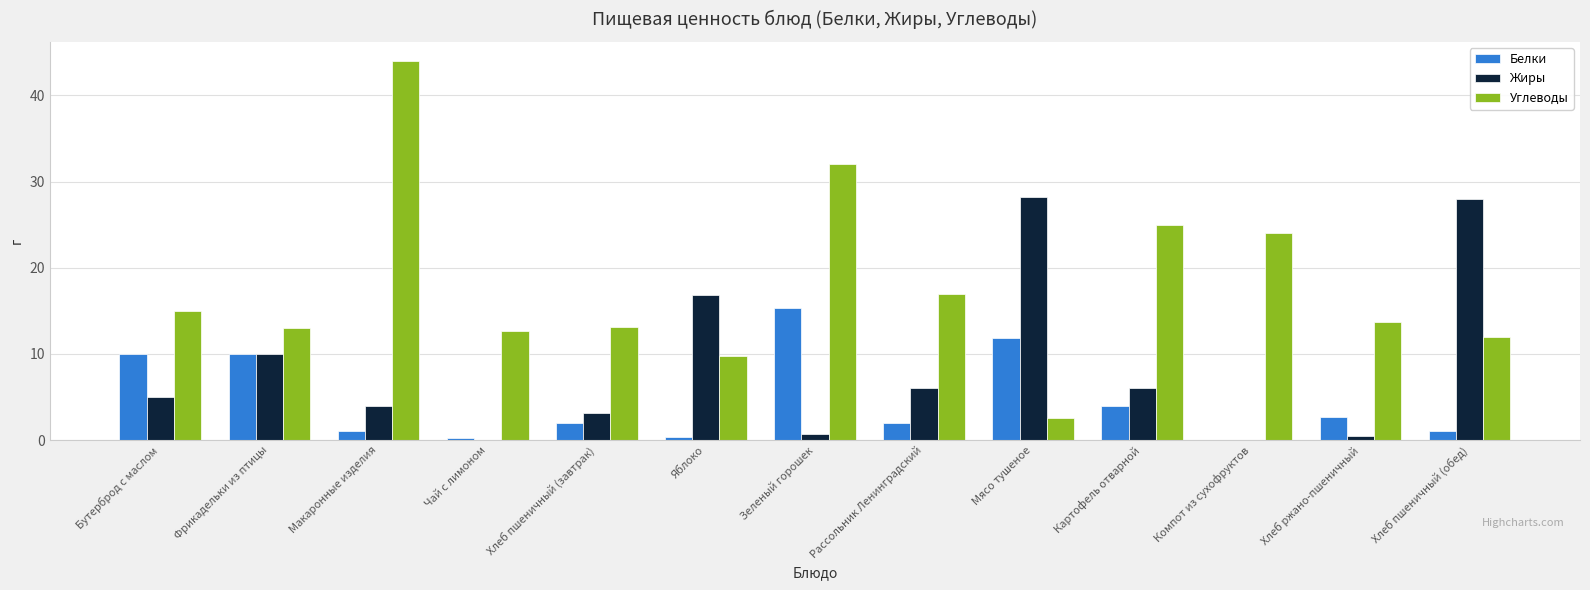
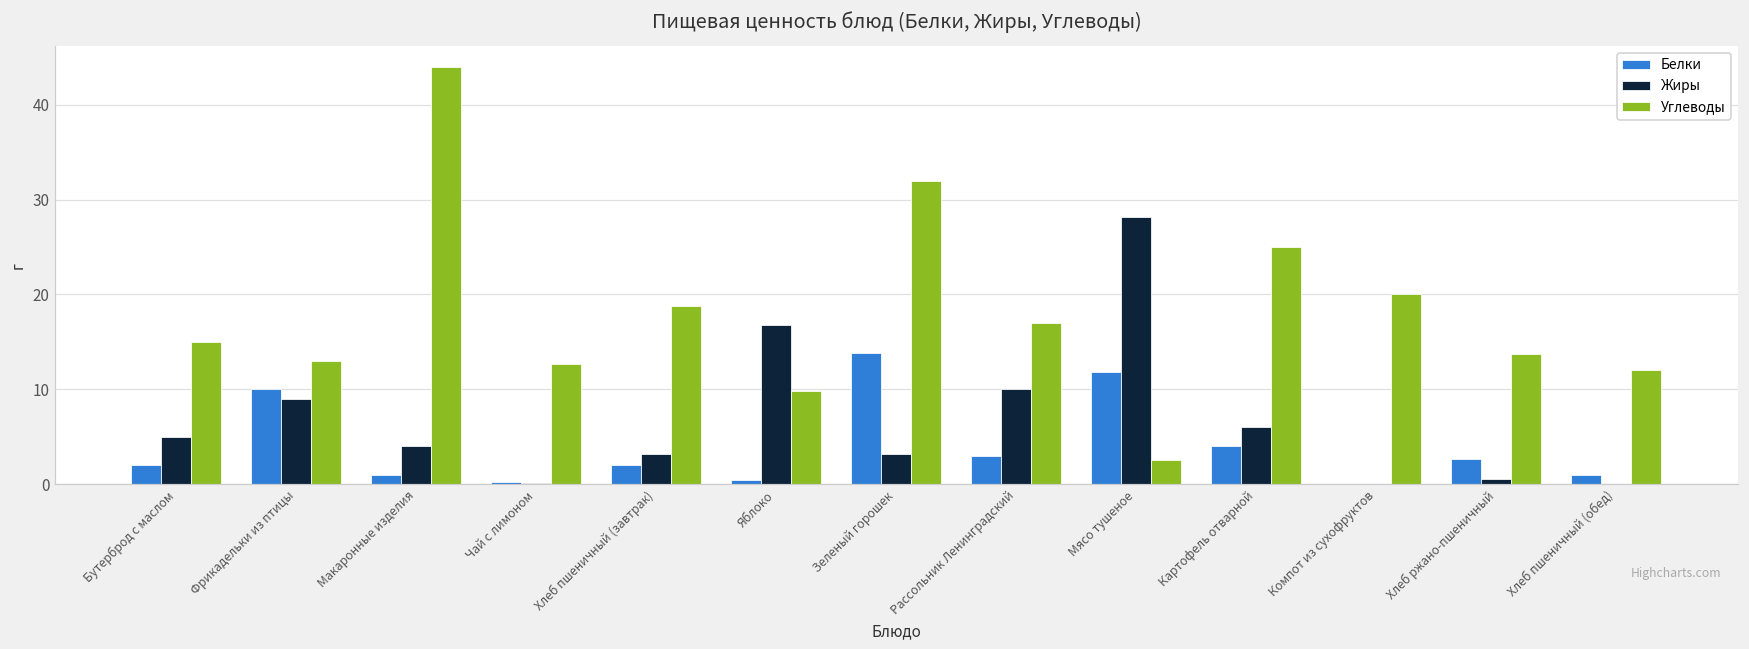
  {
    "Белки": {
-     "Бутерброд с маслом": 10,
+     "Бутерброд с маслом": 2,
      "Фрикадельки из птицы": 10,
      "Макаронные изделия": 1,
      "Хлеб пшеничный (завтрак)": 2,
      "Яблоко": 0,
-     "Зеленый горошек": 15,
-     "Рассольник Ленинградский": 2,
+     "Зеленый горошек": 14,
+     "Рассольник Ленинградский": 3,
      "Мясо тушеное": 12,
      "Картофель отварной": 4,
      "Компот из сухофруктов": 0,
      "Хлеб ржано-пшеничный": 3,
      "Хлеб пшеничный (обед)": 1
    },
    "Жиры": {
      "Бутерброд с маслом": 5,
-     "Фрикадельки из птицы": 10,
+     "Фрикадельки из птицы": 9,
      "Макаронные изделия": 4,
      "Хлеб пшеничный (завтрак)": 3,
      "Яблоко": 17,
-     "Зеленый горошек": 1,
-     "Рассольник Ленинградский": 6,
+     "Зеленый горошек": 3,
+     "Рассольник Ленинградский": 10,
      "Мясо тушеное": 28,
      "Картофель отварной": 6,
      "Компот из сухофруктов": 0,
      "Хлеб ржано-пшеничный": 0,
-     "Хлеб пшеничный (обед)": 28
+     "Хлеб пшеничный (обед)": 0
    },
    "Углеводы": {
      "Бутерброд с маслом": 15,
      "Фрикадельки из птицы": 13,
      "Макаронные изделия": 44,
      "Чай с лимоном": 13,
-     "Хлеб пшеничный (завтрак)": 13,
+     "Хлеб пшеничный (завтрак)": 19,
      "Яблоко": 10,
      "Зеленый горошек": 32,
      "Рассольник Ленинградский": 17,
      "Мясо тушеное": 3,
      "Картофель отварной": 25,
-     "Компот из сухофруктов": 24,
+     "Компот из сухофруктов": 20,
      "Хлеб ржано-пшеничный": 14,
      "Хлеб пшеничный (обед)": 12
    }
  }
